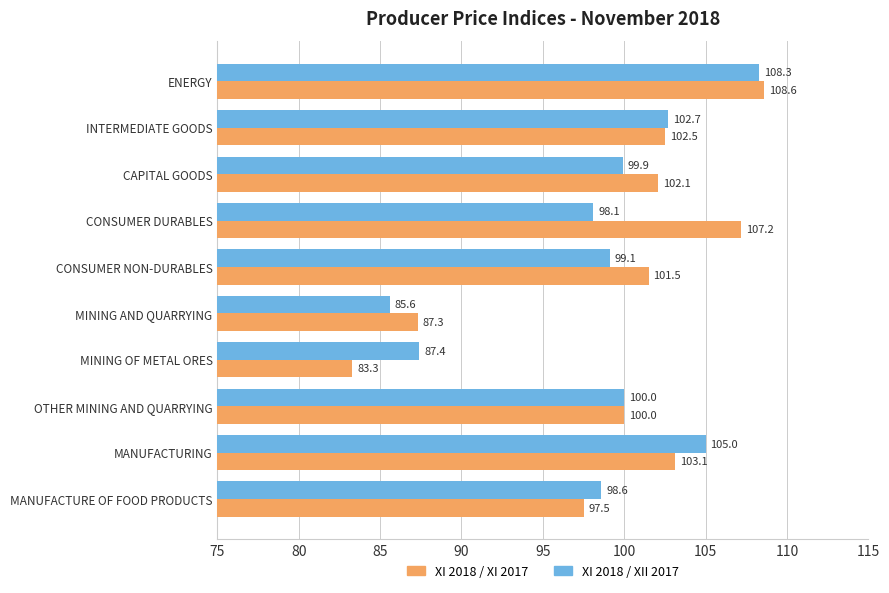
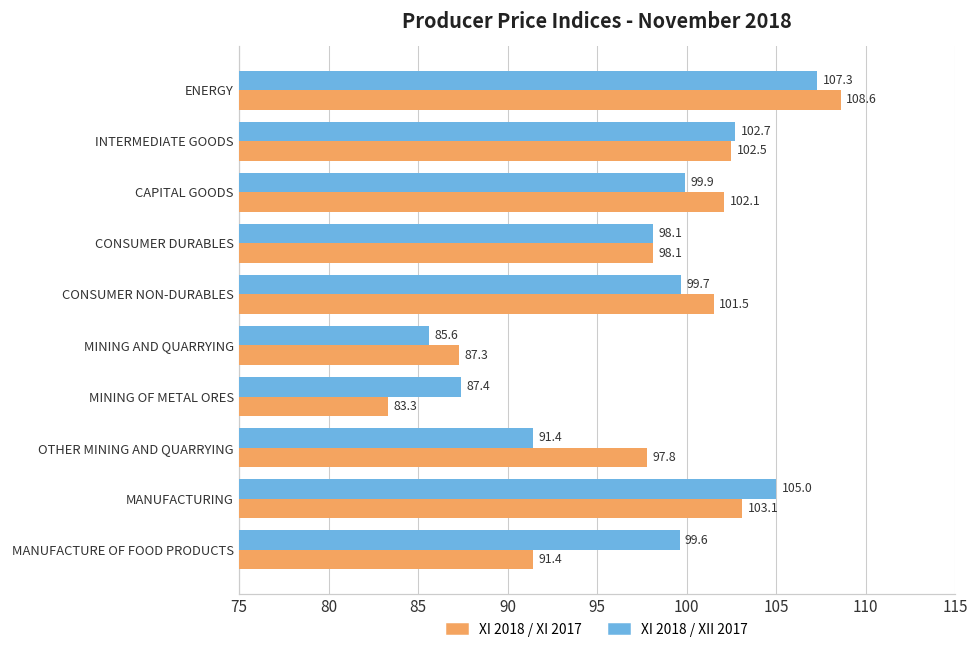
  {
    "XI 2018 / XI 2017": {
      "ENERGY": 108.6,
      "INTERMEDIATE GOODS": 102.5,
      "CAPITAL GOODS": 102.1,
-     "CONSUMER DURABLES": 107.2,
+     "CONSUMER DURABLES": 98.1,
      "CONSUMER NON-DURABLES": 101.5,
      "MINING AND QUARRYING": 87.3,
      "MINING OF METAL ORES": 83.3,
-     "OTHER MINING AND QUARRYING": 100.0,
+     "OTHER MINING AND QUARRYING": 97.8,
      "MANUFACTURING": 103.1,
-     "MANUFACTURE OF FOOD PRODUCTS": 97.5
+     "MANUFACTURE OF FOOD PRODUCTS": 91.4
    },
    "XI 2018 / XII 2017": {
-     "ENERGY": 108.3,
+     "ENERGY": 107.3,
      "INTERMEDIATE GOODS": 102.7,
      "CAPITAL GOODS": 99.9,
      "CONSUMER DURABLES": 98.1,
-     "CONSUMER NON-DURABLES": 99.1,
+     "CONSUMER NON-DURABLES": 99.7,
      "MINING AND QUARRYING": 85.6,
      "MINING OF METAL ORES": 87.4,
-     "OTHER MINING AND QUARRYING": 100.0,
+     "OTHER MINING AND QUARRYING": 91.4,
      "MANUFACTURING": 105.0,
-     "MANUFACTURE OF FOOD PRODUCTS": 98.6
+     "MANUFACTURE OF FOOD PRODUCTS": 99.6
    }
  }
